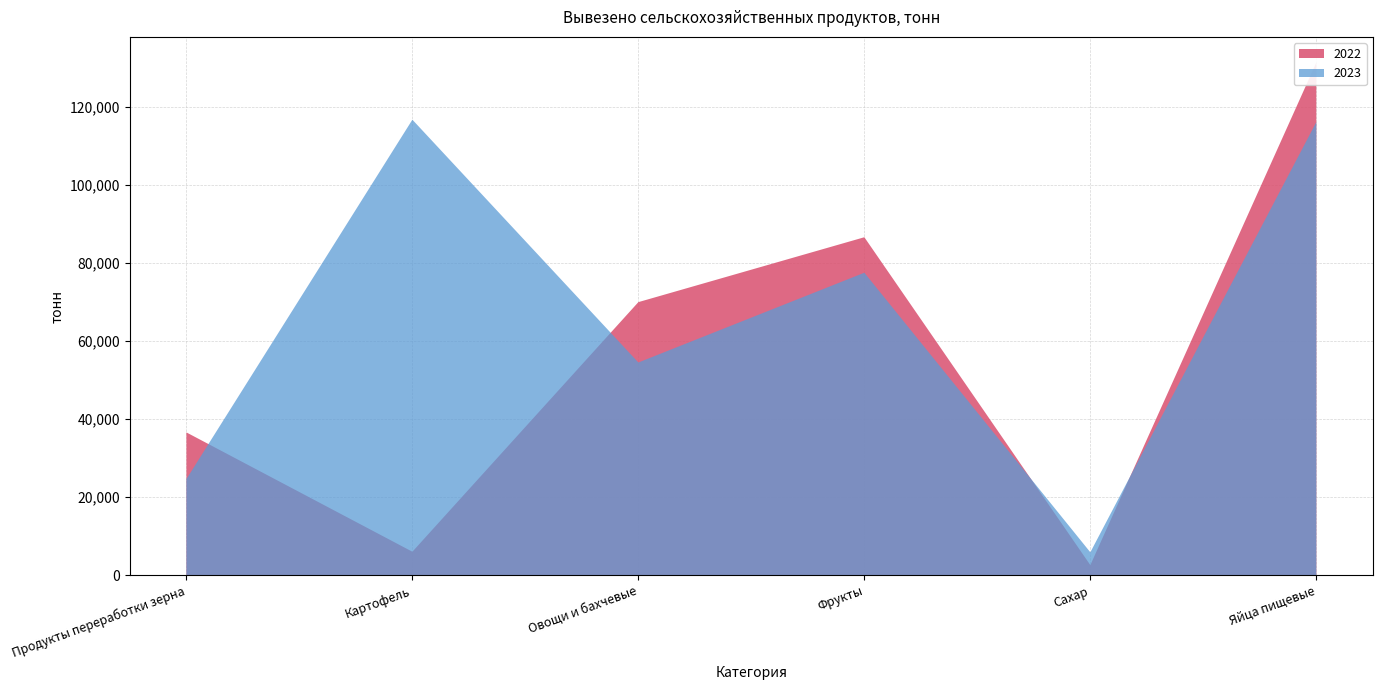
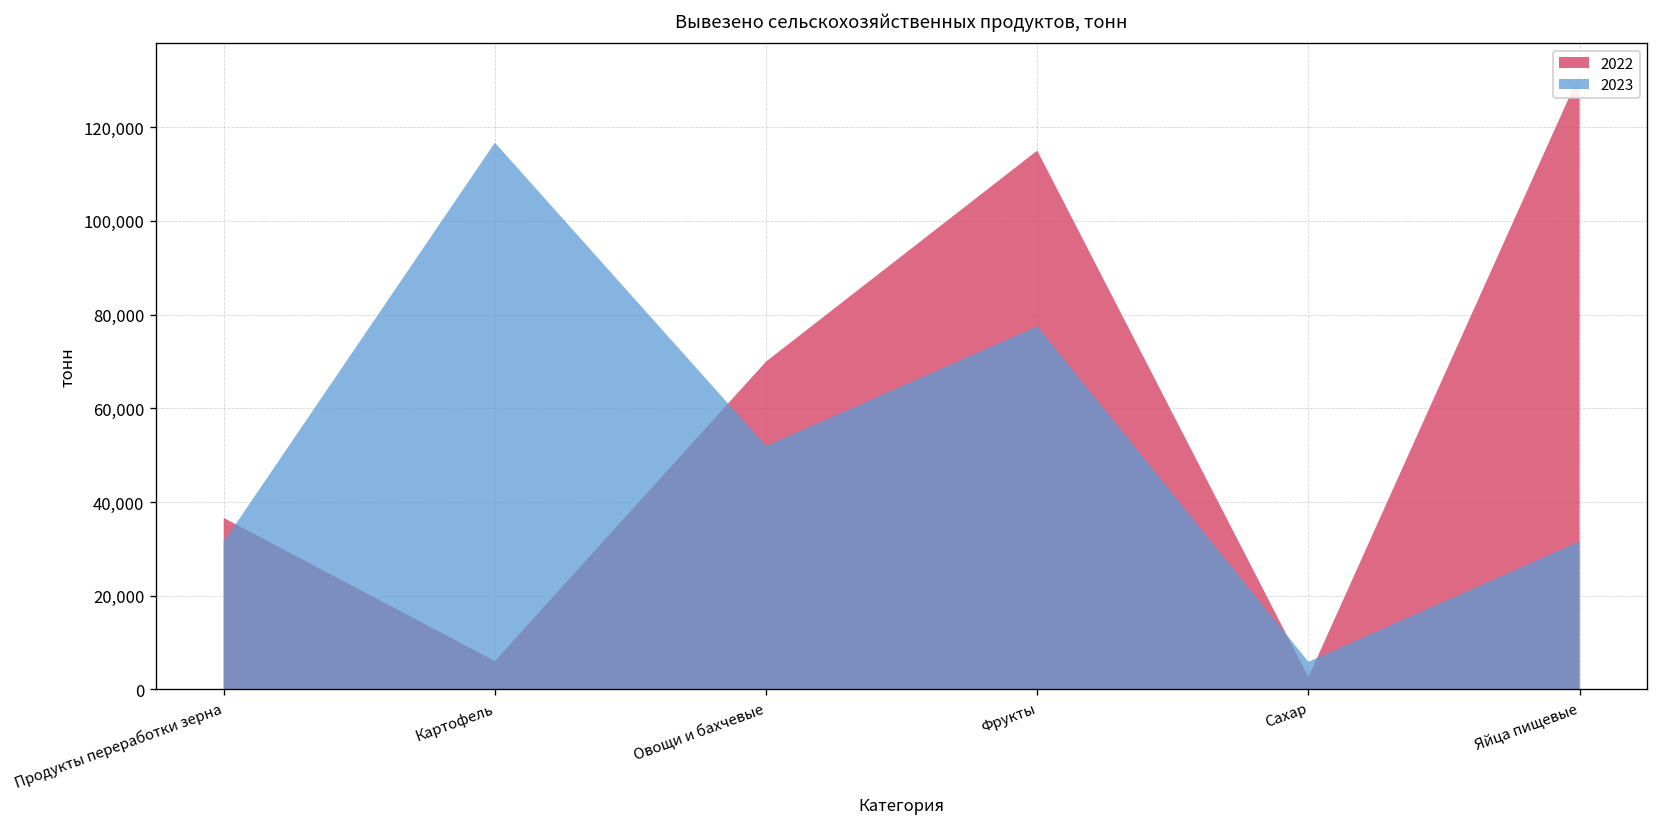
  {
    "2022": {
      "Продукты переработки зерна": "37,000",
      "Картофель": "6,000",
      "Овощи и бахчевые": "70,000",
-     "Фрукты": "87,000",
+     "Фрукты": "115,000",
      "Сахар": "3,000"
    },
    "2023": {
-     "Продукты переработки зерна": "25,000",
+     "Продукты переработки зерна": "32,000",
      "Картофель": "117,000",
-     "Овощи и бахчевые": "55,000",
+     "Овощи и бахчевые": "52,000",
      "Фрукты": "77,000",
      "Сахар": "6,000",
-     "Яйца пищевые": "116,000"
+     "Яйца пищевые": "32,000"
    }
  }
